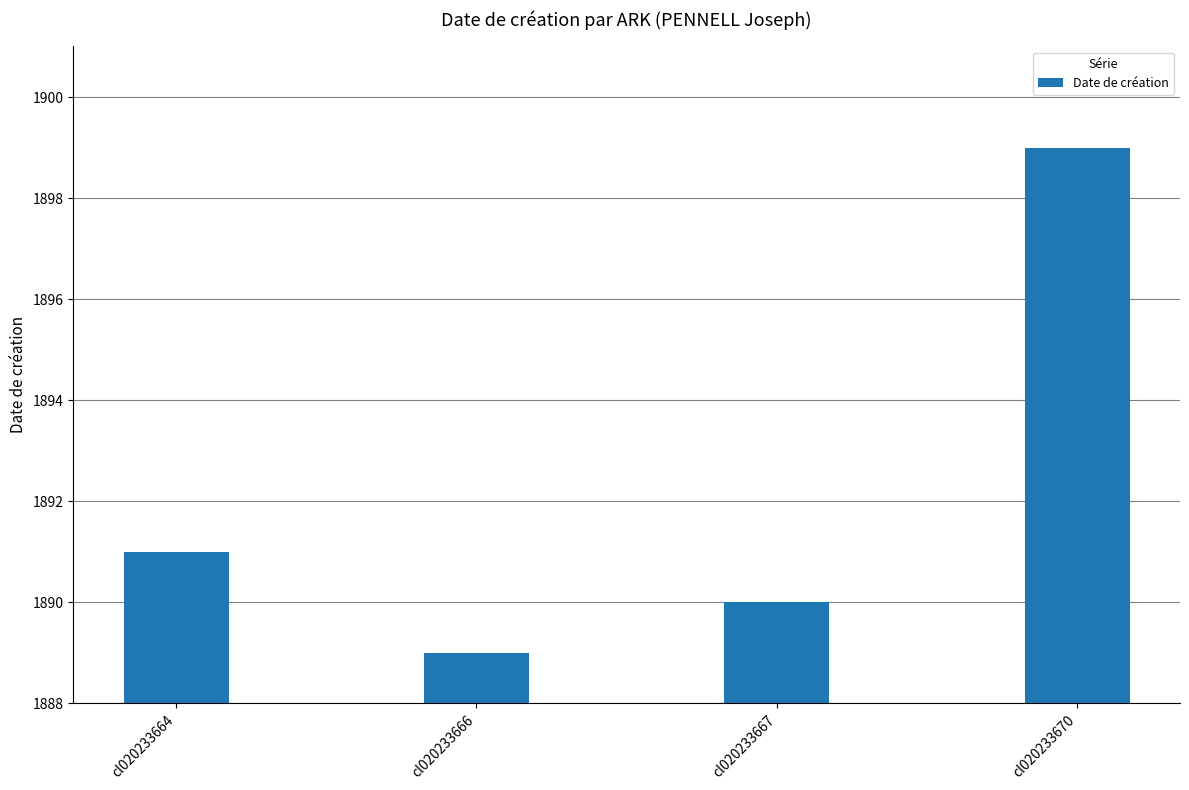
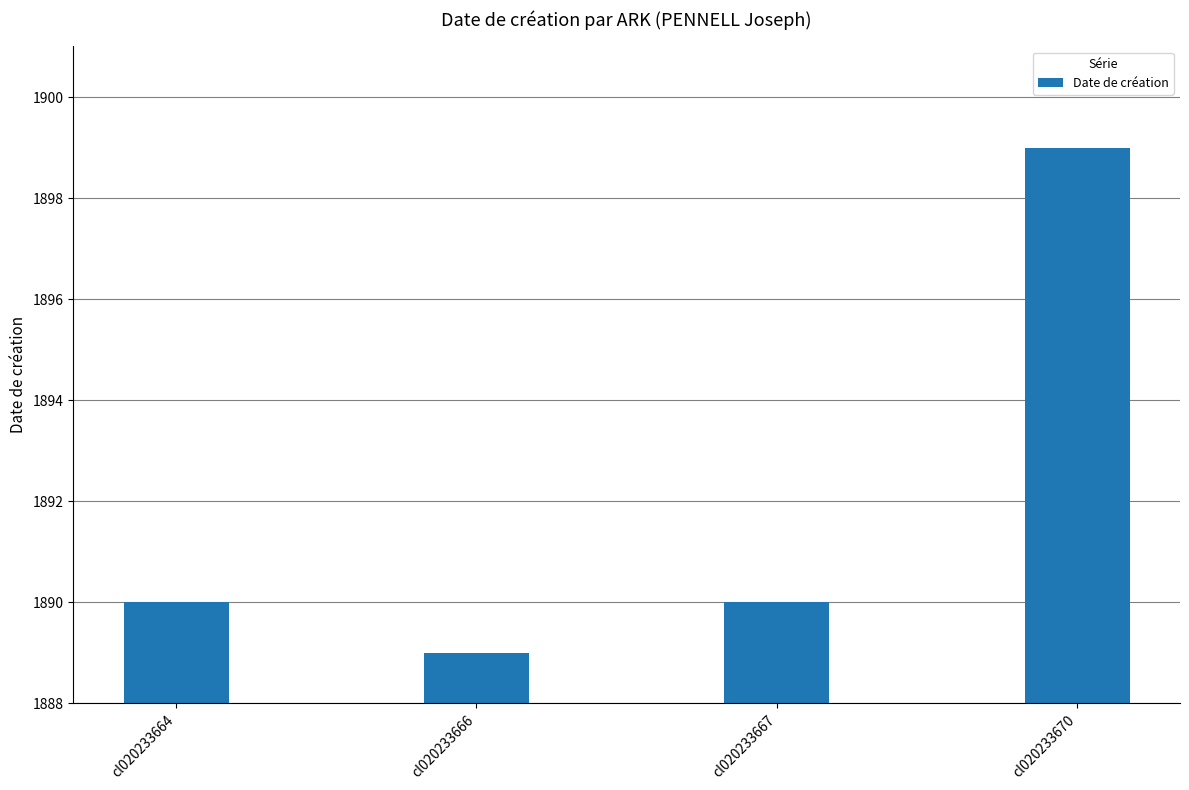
  {
-   "cl020233664": 1891,
+   "cl020233664": 1890,
    "cl020233666": 1889,
    "cl020233667": 1890,
    "cl020233670": 1899
  }
